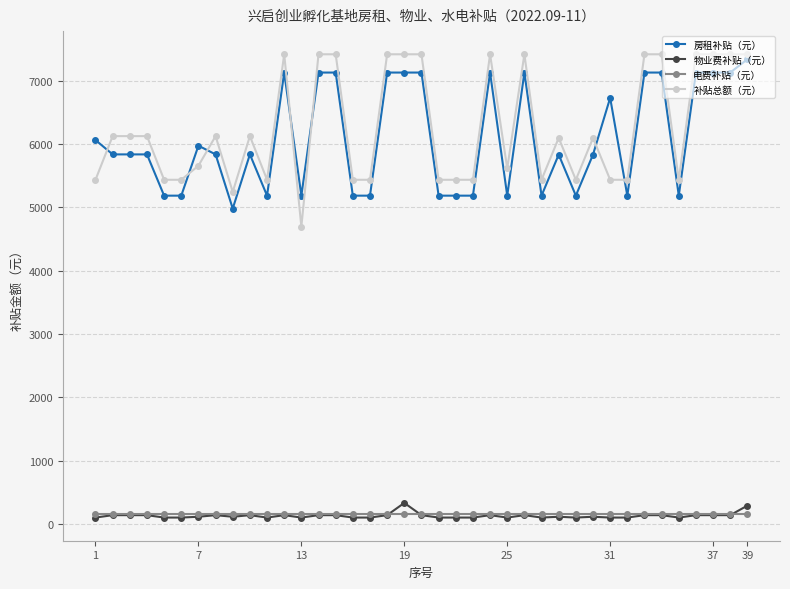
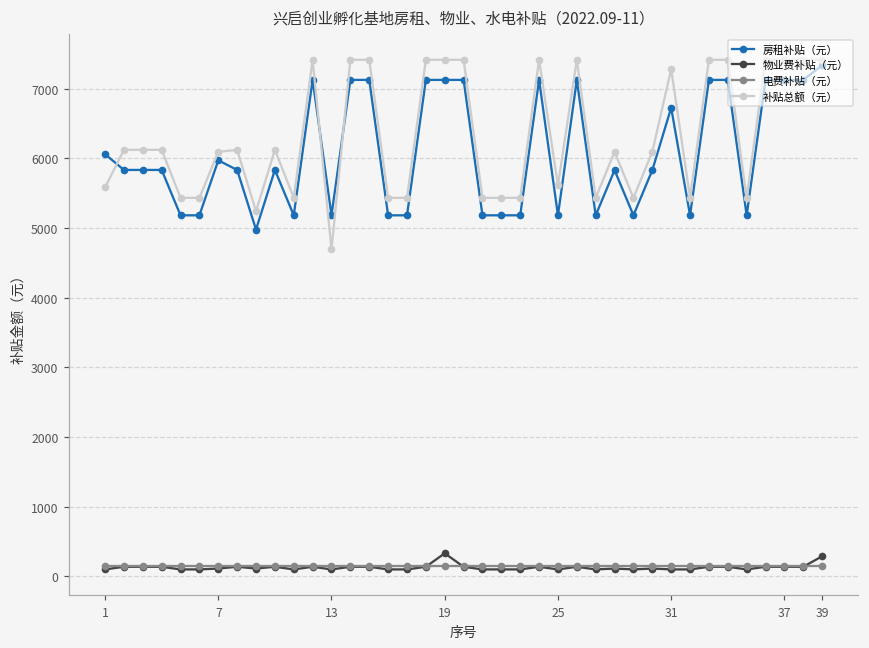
  {
    "房租补贴（元）": {
      "1": 6100,
      "7": 6000,
      "13": 5200,
      "19": 7100,
      "25": 5200,
      "31": 6700
    },
    "物业费补贴（元）": {
      "1": 100,
      "13": 100,
      "19": 300,
      "25": 100,
      "31": 100,
      "39": 300
    },
    "电费补贴（元）": {
      "1": 200,
      "13": 200,
      "19": 200,
      "25": 200,
      "31": 200,
      "39": 200
    },
    "补贴总额（元）": {
-     "1": 5400,
-     "7": 5700,
+     "1": 5600,
+     "7": 6100,
      "13": 4700,
      "19": 7400,
      "25": 5600,
-     "31": 5400
+     "31": 7300
    }
  }
